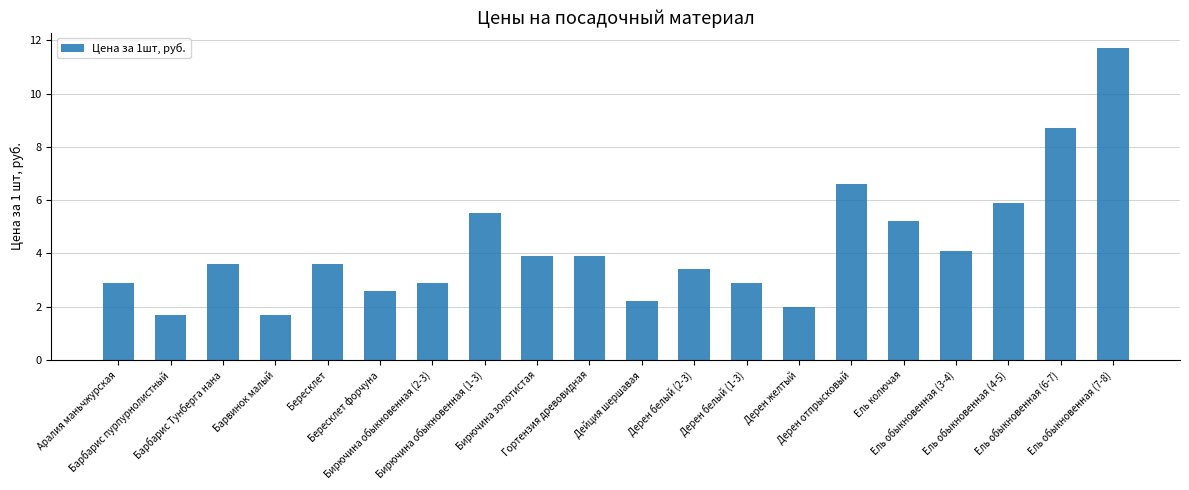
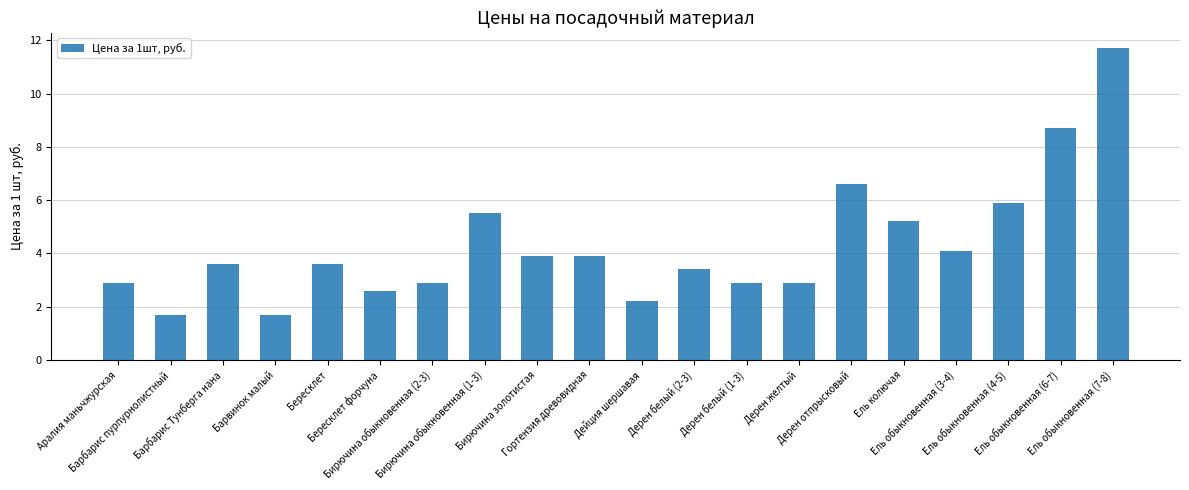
  {
    "Аралия маньчжурская": 2.9,
    "Барбарис пурпурнолистный": 1.7,
    "Барбарис Тунберга нана": 3.6,
    "Барвинок малый": 1.7,
    "Бересклет": 3.6,
    "Бересклет форчуна": 2.6,
    "Бирючина обыкновенная (2-3)": 2.9,
    "Бирючина обыкновенная (1-3)": 5.5,
    "Бирючина золотистая": 3.9,
    "Гортензия древовидная": 3.9,
    "Дейция шершавая": 2.2,
    "Дерен белый (2-3)": 3.4,
    "Дерен белый (1-3)": 2.9,
-   "Дерен желтый": 2.0,
+   "Дерен желтый": 2.9,
    "Дерен отпрысковый": 6.6,
    "Ель колючая": 5.2,
    "Ель обыкновенная (3-4)": 4.1,
    "Ель обыкновенная (4-5)": 5.9,
    "Ель обыкновенная (6-7)": 8.7,
    "Ель обыкновенная (7-8)": 11.7
  }
